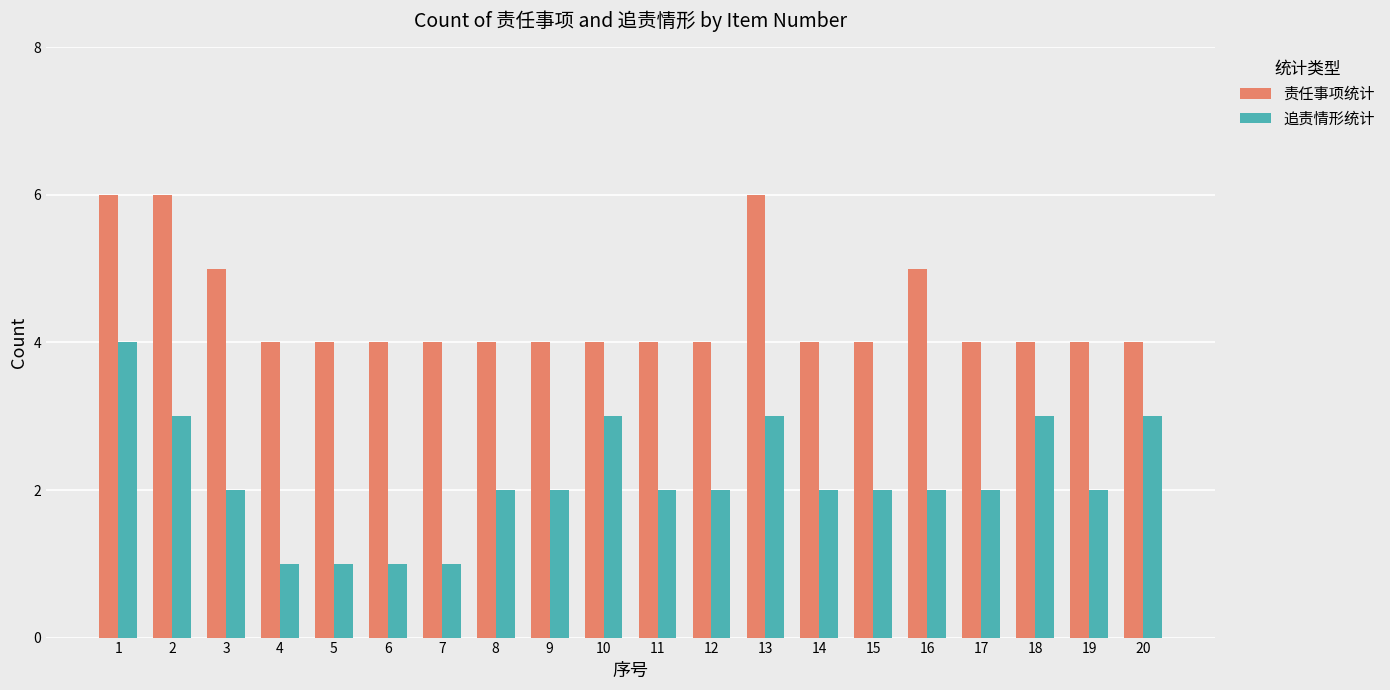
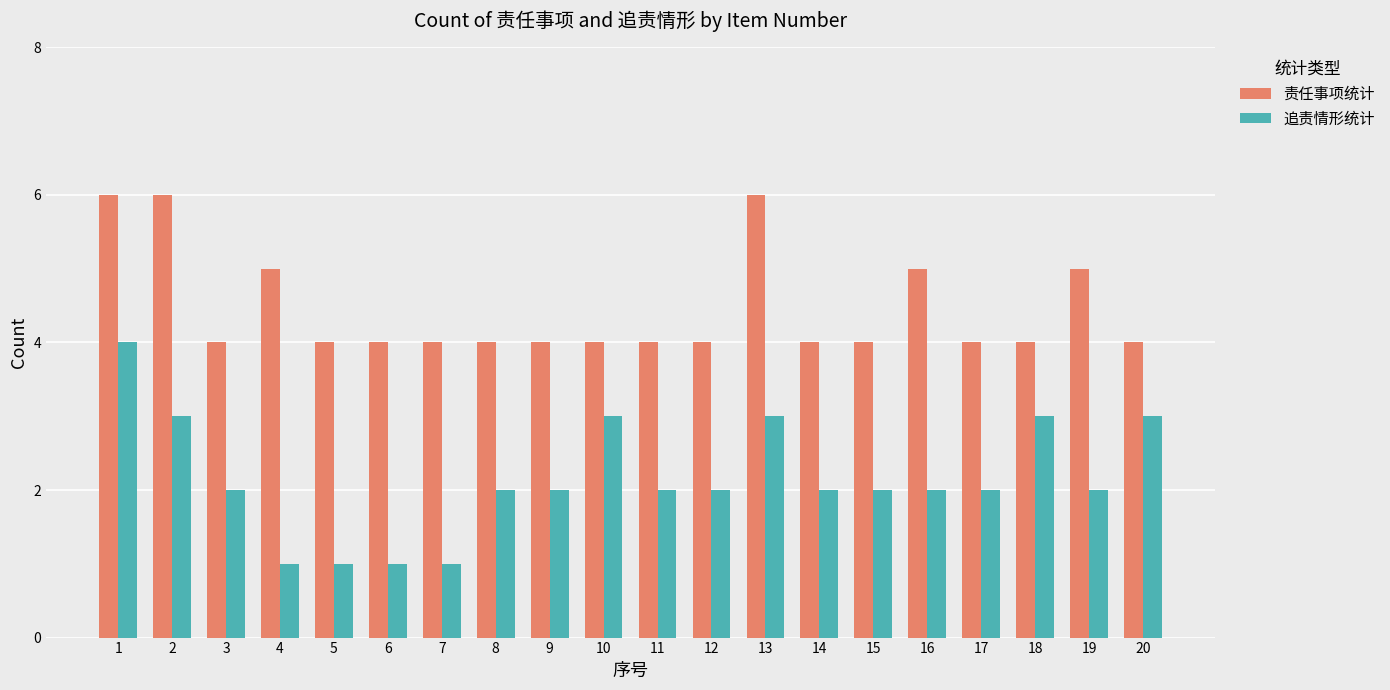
  {
    "责任事项统计": {
      "1": 6,
      "2": 6,
-     "3": 5,
-     "4": 4,
+     "3": 4,
+     "4": 5,
      "5": 4,
      "6": 4,
      "7": 4,
      "8": 4,
      "9": 4,
      "10": 4,
      "11": 4,
      "12": 4,
      "13": 6,
      "14": 4,
      "15": 4,
      "16": 5,
      "17": 4,
      "18": 4,
-     "19": 4,
+     "19": 5,
      "20": 4
    },
    "追责情形统计": {
      "1": 4,
      "2": 3,
      "3": 2,
      "4": 1,
      "5": 1,
      "6": 1,
      "7": 1,
      "8": 2,
      "9": 2,
      "10": 3,
      "11": 2,
      "12": 2,
      "13": 3,
      "14": 2,
      "15": 2,
      "16": 2,
      "17": 2,
      "18": 3,
      "19": 2,
      "20": 3
    }
  }
